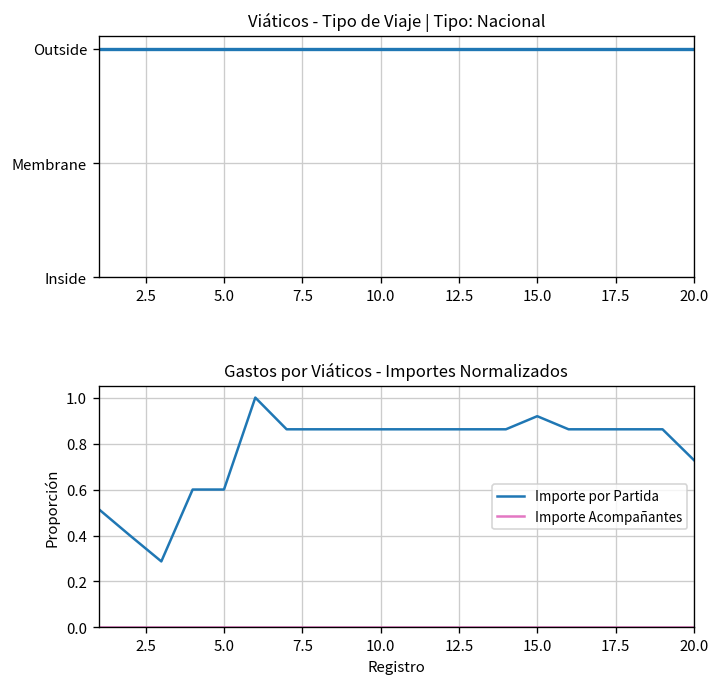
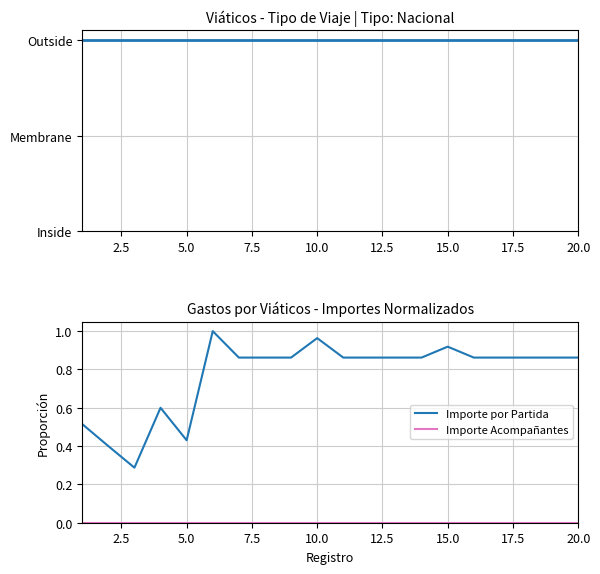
  {
    "Gastos por Viáticos - Importes Normalizados": {
      "Importe por Partida": {
-       "5.0": 0.60,
-       "10.0": 0.86,
+       "5.0": 0.43,
+       "10.0": 0.96,
        "15.0": 0.92,
-       "20.0": 0.73
+       "20.0": 0.86
      },
      "Importe Acompañantes": {
        "5.0": 0.00,
        "10.0": 0.00,
        "15.0": 0.00,
        "20.0": 0.00
      }
    }
  }
